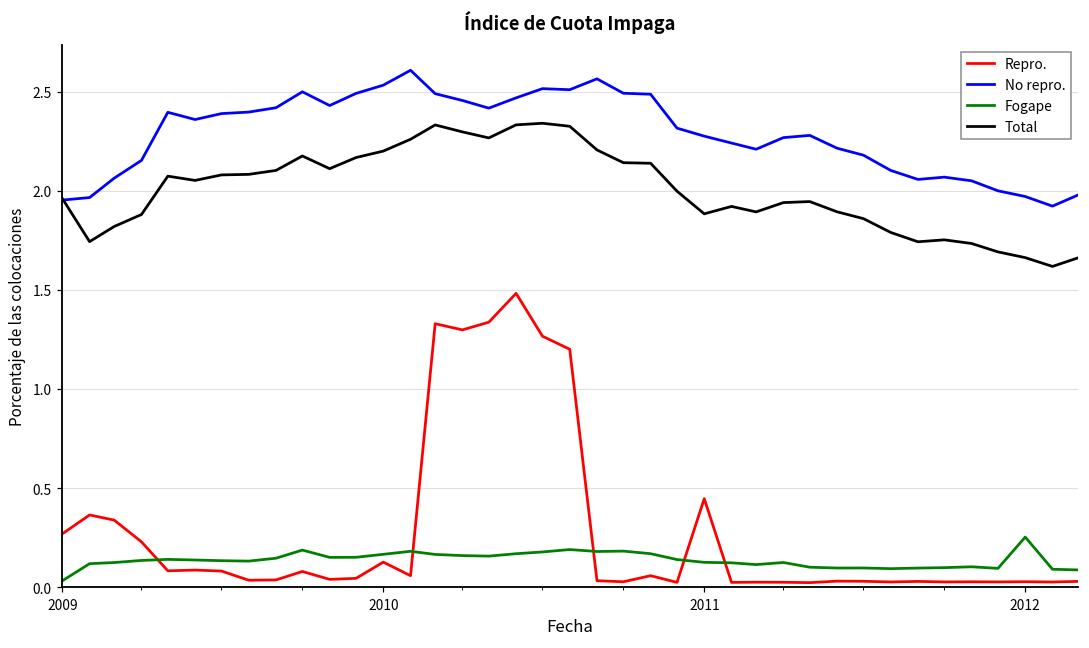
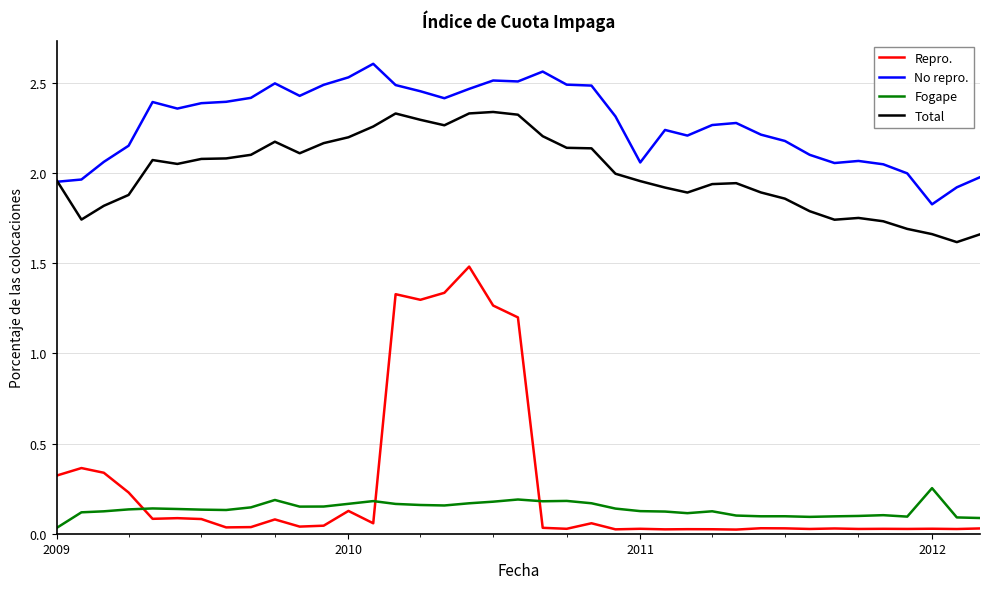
  {
    "Repro.": {
-     "2009": 0.27,
+     "2009": 0.32,
      "2010": 0.13,
-     "2011": 0.45,
+     "2011": 0.03,
      "2012": 0.03
    },
    "No repro.": {
      "2010": 2.53,
-     "2011": 2.27,
-     "2012": 1.97
+     "2011": 2.06,
+     "2012": 1.83
    },
    "Fogape": {
      "2009": 0.03,
      "2010": 0.17,
      "2011": 0.13,
      "2012": 0.25
    },
    "Total": {
      "2010": 2.20,
-     "2011": 1.88,
+     "2011": 1.96,
      "2012": 1.66
    }
  }
